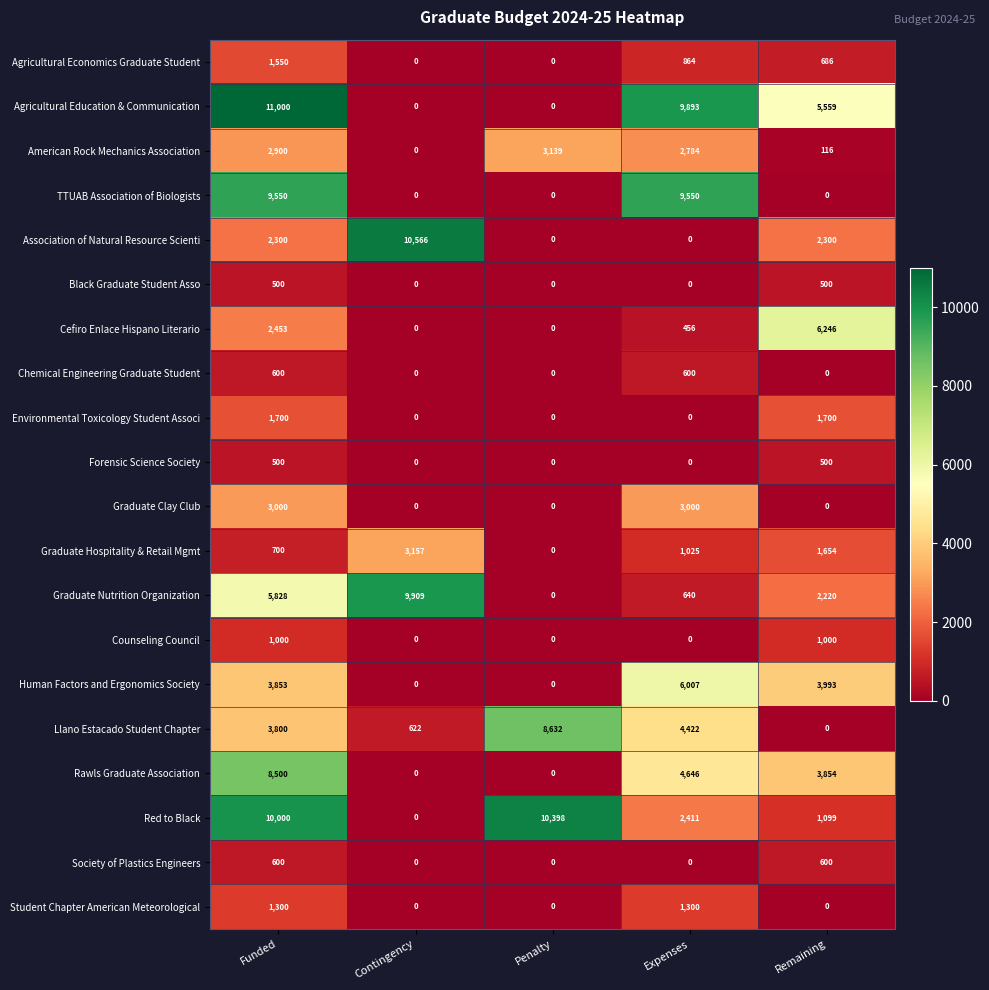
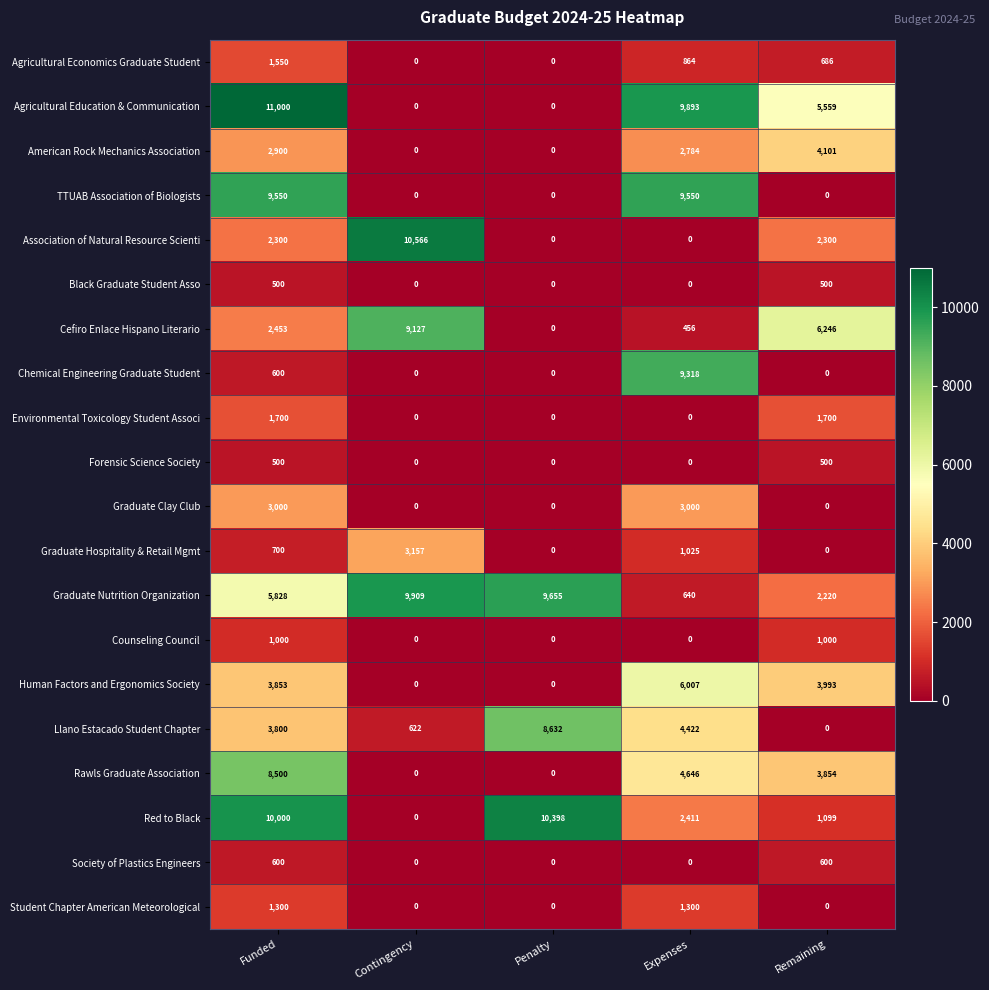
  {
    "Agricultural Economics Graduate Student": {
      "Funded": "1,550",
      "Contingency": "0",
      "Penalty": "0",
      "Expenses": "864",
      "Remaining": "686"
    },
    "Agricultural Education & Communication": {
      "Funded": "11,000",
      "Contingency": "0",
      "Penalty": "0",
      "Expenses": "9,893",
      "Remaining": "5,559"
    },
    "American Rock Mechanics Association": {
      "Funded": "2,900",
      "Contingency": "0",
-     "Penalty": "3,139",
+     "Penalty": "0",
      "Expenses": "2,784",
-     "Remaining": "116"
+     "Remaining": "4,101"
    },
    "TTUAB Association of Biologists": {
      "Funded": "9,550",
      "Contingency": "0",
      "Penalty": "0",
      "Expenses": "9,550",
      "Remaining": "0"
    },
    "Association of Natural Resource Scienti": {
      "Funded": "2,300",
      "Contingency": "10,566",
      "Penalty": "0",
      "Expenses": "0",
      "Remaining": "2,300"
    },
    "Black Graduate Student Asso": {
      "Funded": "500",
      "Contingency": "0",
      "Penalty": "0",
      "Expenses": "0",
      "Remaining": "500"
    },
    "Cefiro Enlace Hispano Literario": {
      "Funded": "2,453",
-     "Contingency": "0",
+     "Contingency": "9,127",
      "Penalty": "0",
      "Expenses": "456",
      "Remaining": "6,246"
    },
    "Chemical Engineering Graduate Student": {
      "Funded": "600",
      "Contingency": "0",
      "Penalty": "0",
-     "Expenses": "600",
+     "Expenses": "9,318",
      "Remaining": "0"
    },
    "Environmental Toxicology Student Associ": {
      "Funded": "1,700",
      "Contingency": "0",
      "Penalty": "0",
      "Expenses": "0",
      "Remaining": "1,700"
    },
    "Forensic Science Society": {
      "Funded": "500",
      "Contingency": "0",
      "Penalty": "0",
      "Expenses": "0",
      "Remaining": "500"
    },
    "Graduate Clay Club": {
      "Funded": "3,000",
      "Contingency": "0",
      "Penalty": "0",
      "Expenses": "3,000",
      "Remaining": "0"
    },
    "Graduate Hospitality & Retail Mgmt": {
      "Funded": "700",
      "Contingency": "3,157",
      "Penalty": "0",
      "Expenses": "1,025",
-     "Remaining": "1,654"
+     "Remaining": "0"
    },
    "Graduate Nutrition Organization": {
      "Funded": "5,828",
      "Contingency": "9,909",
-     "Penalty": "0",
+     "Penalty": "9,655",
      "Expenses": "640",
      "Remaining": "2,220"
    },
    "Counseling Council": {
      "Funded": "1,000",
      "Contingency": "0",
      "Penalty": "0",
      "Expenses": "0",
      "Remaining": "1,000"
    },
    "Human Factors and Ergonomics Society": {
      "Funded": "3,853",
      "Contingency": "0",
      "Penalty": "0",
      "Expenses": "6,007",
      "Remaining": "3,993"
    },
    "Llano Estacado Student Chapter": {
      "Funded": "3,800",
      "Contingency": "622",
      "Penalty": "8,632",
      "Expenses": "4,422",
      "Remaining": "0"
    },
    "Rawls Graduate Association": {
      "Funded": "8,500",
      "Contingency": "0",
      "Penalty": "0",
      "Expenses": "4,646",
      "Remaining": "3,854"
    },
    "Red to Black": {
      "Funded": "10,000",
      "Contingency": "0",
      "Penalty": "10,398",
      "Expenses": "2,411",
      "Remaining": "1,099"
    },
    "Society of Plastics Engineers": {
      "Funded": "600",
      "Contingency": "0",
      "Penalty": "0",
      "Expenses": "0",
      "Remaining": "600"
    },
    "Student Chapter American Meteorological": {
      "Funded": "1,300",
      "Contingency": "0",
      "Penalty": "0",
      "Expenses": "1,300",
      "Remaining": "0"
    }
  }
